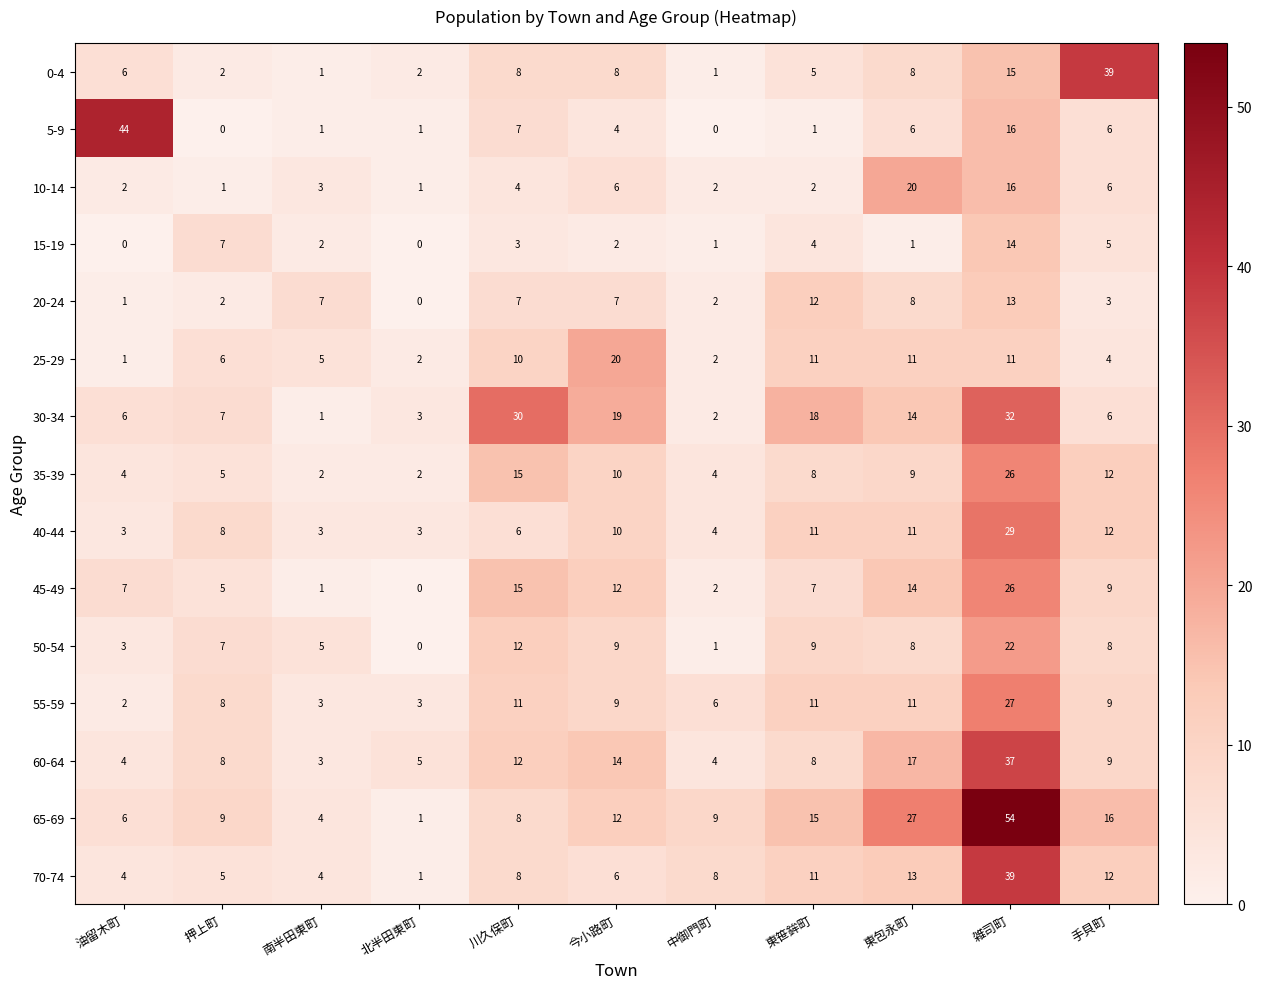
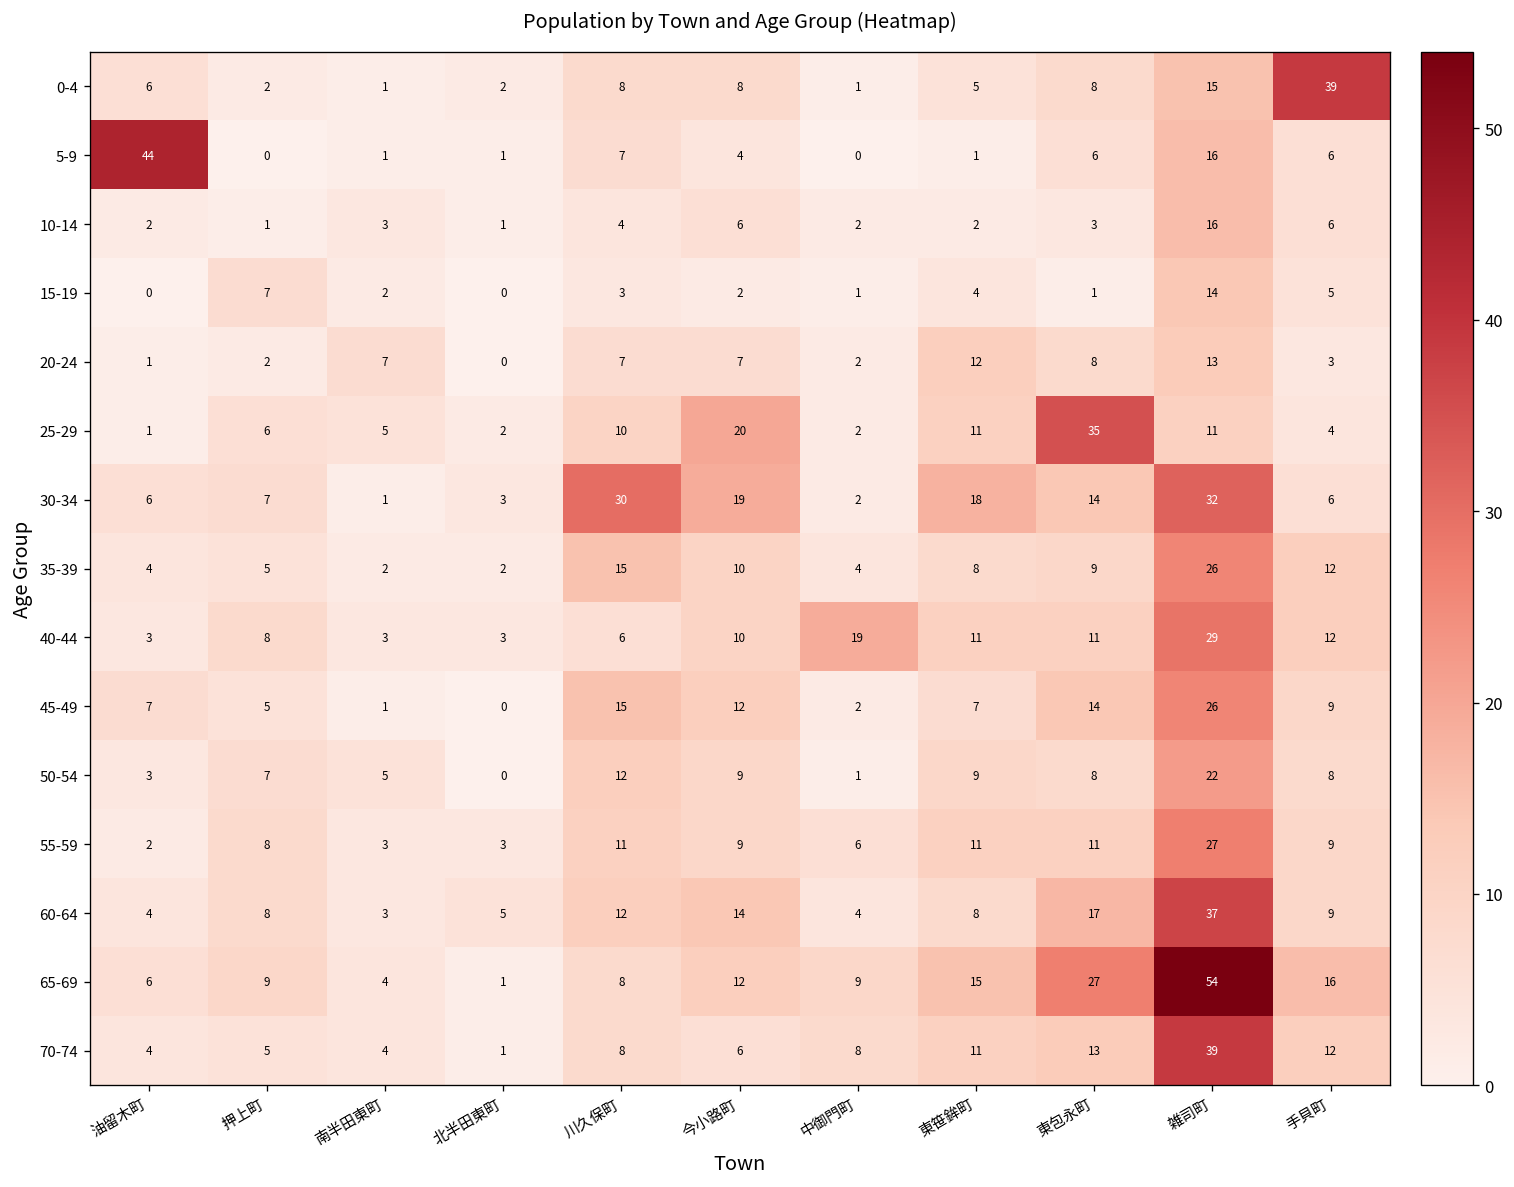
  {
    "0-4": {
      "油留木町": 6,
      "押上町": 2,
      "南半田東町": 1,
      "北半田東町": 2,
      "川久保町": 8,
      "今小路町": 8,
      "中御門町": 1,
      "東笹鉾町": 5,
      "東包永町": 8,
      "雑司町": 15,
      "手貝町": 39
    },
    "5-9": {
      "油留木町": 44,
      "押上町": 0,
      "南半田東町": 1,
      "北半田東町": 1,
      "川久保町": 7,
      "今小路町": 4,
      "中御門町": 0,
      "東笹鉾町": 1,
      "東包永町": 6,
      "雑司町": 16,
      "手貝町": 6
    },
    "10-14": {
      "油留木町": 2,
      "押上町": 1,
      "南半田東町": 3,
      "北半田東町": 1,
      "川久保町": 4,
      "今小路町": 6,
      "中御門町": 2,
      "東笹鉾町": 2,
-     "東包永町": 20,
+     "東包永町": 3,
      "雑司町": 16,
      "手貝町": 6
    },
    "15-19": {
      "油留木町": 0,
      "押上町": 7,
      "南半田東町": 2,
      "北半田東町": 0,
      "川久保町": 3,
      "今小路町": 2,
      "中御門町": 1,
      "東笹鉾町": 4,
      "東包永町": 1,
      "雑司町": 14,
      "手貝町": 5
    },
    "20-24": {
      "油留木町": 1,
      "押上町": 2,
      "南半田東町": 7,
      "北半田東町": 0,
      "川久保町": 7,
      "今小路町": 7,
      "中御門町": 2,
      "東笹鉾町": 12,
      "東包永町": 8,
      "雑司町": 13,
      "手貝町": 3
    },
    "25-29": {
      "油留木町": 1,
      "押上町": 6,
      "南半田東町": 5,
      "北半田東町": 2,
      "川久保町": 10,
      "今小路町": 20,
      "中御門町": 2,
      "東笹鉾町": 11,
-     "東包永町": 11,
+     "東包永町": 35,
      "雑司町": 11,
      "手貝町": 4
    },
    "30-34": {
      "油留木町": 6,
      "押上町": 7,
      "南半田東町": 1,
      "北半田東町": 3,
      "川久保町": 30,
      "今小路町": 19,
      "中御門町": 2,
      "東笹鉾町": 18,
      "東包永町": 14,
      "雑司町": 32,
      "手貝町": 6
    },
    "35-39": {
      "油留木町": 4,
      "押上町": 5,
      "南半田東町": 2,
      "北半田東町": 2,
      "川久保町": 15,
      "今小路町": 10,
      "中御門町": 4,
      "東笹鉾町": 8,
      "東包永町": 9,
      "雑司町": 26,
      "手貝町": 12
    },
    "40-44": {
      "油留木町": 3,
      "押上町": 8,
      "南半田東町": 3,
      "北半田東町": 3,
      "川久保町": 6,
      "今小路町": 10,
-     "中御門町": 4,
+     "中御門町": 19,
      "東笹鉾町": 11,
      "東包永町": 11,
      "雑司町": 29,
      "手貝町": 12
    },
    "45-49": {
      "油留木町": 7,
      "押上町": 5,
      "南半田東町": 1,
      "北半田東町": 0,
      "川久保町": 15,
      "今小路町": 12,
      "中御門町": 2,
      "東笹鉾町": 7,
      "東包永町": 14,
      "雑司町": 26,
      "手貝町": 9
    },
    "50-54": {
      "油留木町": 3,
      "押上町": 7,
      "南半田東町": 5,
      "北半田東町": 0,
      "川久保町": 12,
      "今小路町": 9,
      "中御門町": 1,
      "東笹鉾町": 9,
      "東包永町": 8,
      "雑司町": 22,
      "手貝町": 8
    },
    "55-59": {
      "油留木町": 2,
      "押上町": 8,
      "南半田東町": 3,
      "北半田東町": 3,
      "川久保町": 11,
      "今小路町": 9,
      "中御門町": 6,
      "東笹鉾町": 11,
      "東包永町": 11,
      "雑司町": 27,
      "手貝町": 9
    },
    "60-64": {
      "油留木町": 4,
      "押上町": 8,
      "南半田東町": 3,
      "北半田東町": 5,
      "川久保町": 12,
      "今小路町": 14,
      "中御門町": 4,
      "東笹鉾町": 8,
      "東包永町": 17,
      "雑司町": 37,
      "手貝町": 9
    },
    "65-69": {
      "油留木町": 6,
      "押上町": 9,
      "南半田東町": 4,
      "北半田東町": 1,
      "川久保町": 8,
      "今小路町": 12,
      "中御門町": 9,
      "東笹鉾町": 15,
      "東包永町": 27,
      "雑司町": 54,
      "手貝町": 16
    },
    "70-74": {
      "油留木町": 4,
      "押上町": 5,
      "南半田東町": 4,
      "北半田東町": 1,
      "川久保町": 8,
      "今小路町": 6,
      "中御門町": 8,
      "東笹鉾町": 11,
      "東包永町": 13,
      "雑司町": 39,
      "手貝町": 12
    }
  }
